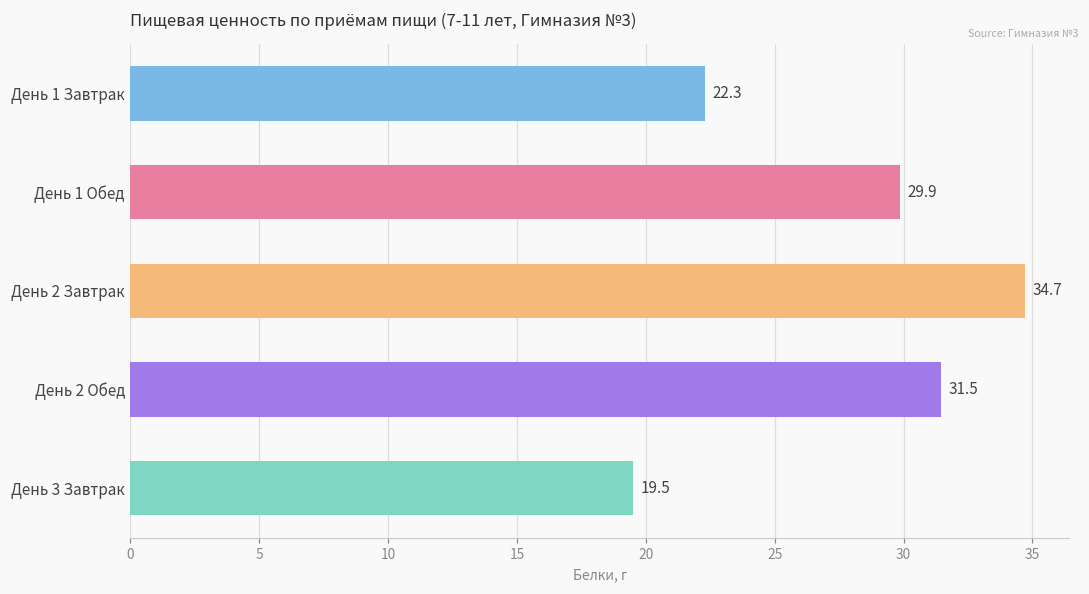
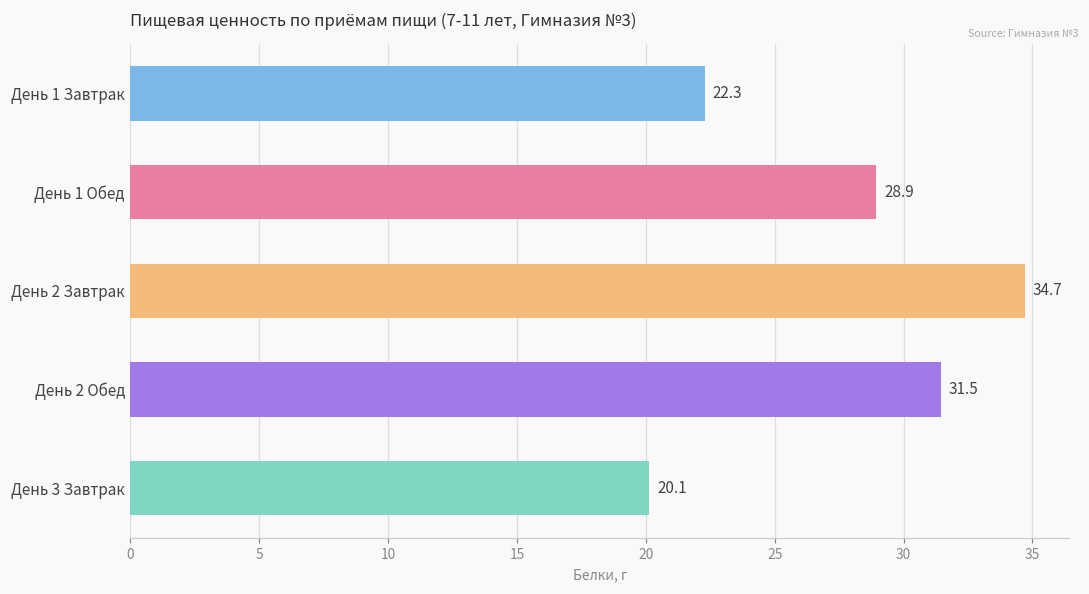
  {
    "День 1 Завтрак": 22.3,
-   "День 1 Обед": 29.9,
+   "День 1 Обед": 28.9,
    "День 2 Завтрак": 34.7,
    "День 2 Обед": 31.5,
-   "День 3 Завтрак": 19.5
+   "День 3 Завтрак": 20.1
  }
